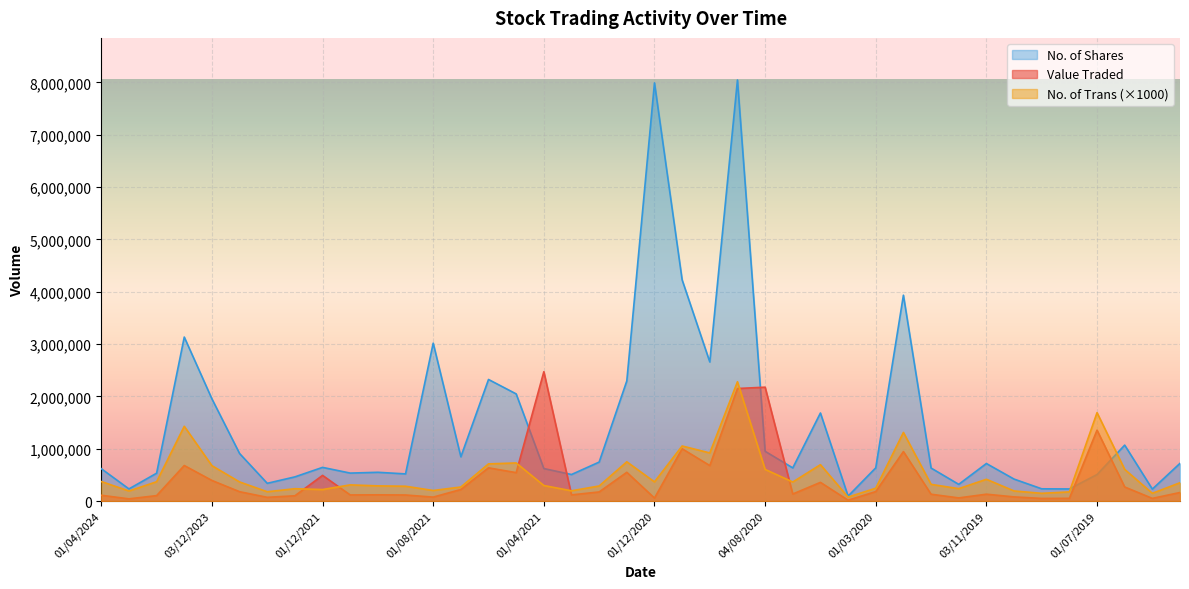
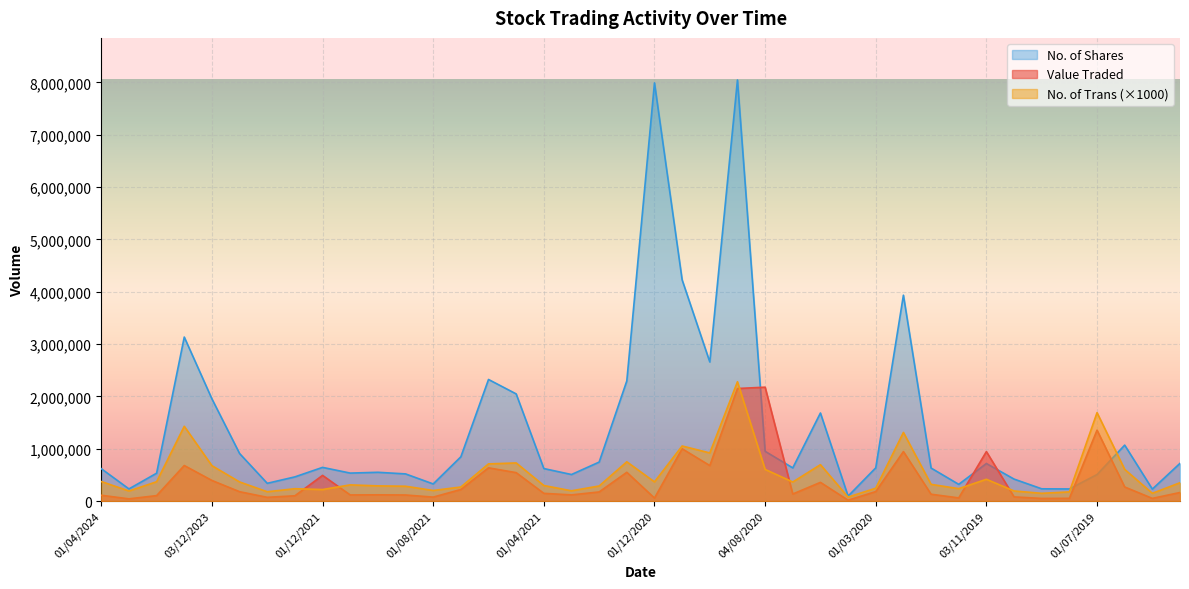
  {
    "No. of Shares": {
      "01/04/2024": "600,000",
      "03/12/2023": "2,000,000",
      "01/12/2021": "600,000",
-     "01/08/2021": "3,000,000",
+     "01/08/2021": "300,000",
      "01/04/2021": "600,000",
      "01/12/2020": "8,000,000",
      "04/08/2020": "1,000,000",
      "01/03/2020": "600,000",
      "03/11/2019": "700,000",
      "01/07/2019": "500,000"
    },
    "Value Traded": {
      "01/04/2024": "100,000",
      "03/12/2023": "400,000",
      "01/12/2021": "500,000",
      "01/08/2021": "100,000",
-     "01/04/2021": "2,500,000",
+     "01/04/2021": "100,000",
      "01/12/2020": "100,000",
      "04/08/2020": "2,200,000",
      "01/03/2020": "200,000",
-     "03/11/2019": "100,000",
+     "03/11/2019": "900,000",
      "01/07/2019": "1,400,000"
    },
    "No. of Trans (×1000)": {
      "01/04/2024": "400,000",
      "03/12/2023": "700,000",
      "01/12/2021": "200,000",
      "01/08/2021": "200,000",
      "01/04/2021": "300,000",
      "01/12/2020": "400,000",
      "04/08/2020": "600,000",
      "01/03/2020": "200,000",
      "03/11/2019": "400,000",
      "01/07/2019": "1,700,000"
    }
  }
